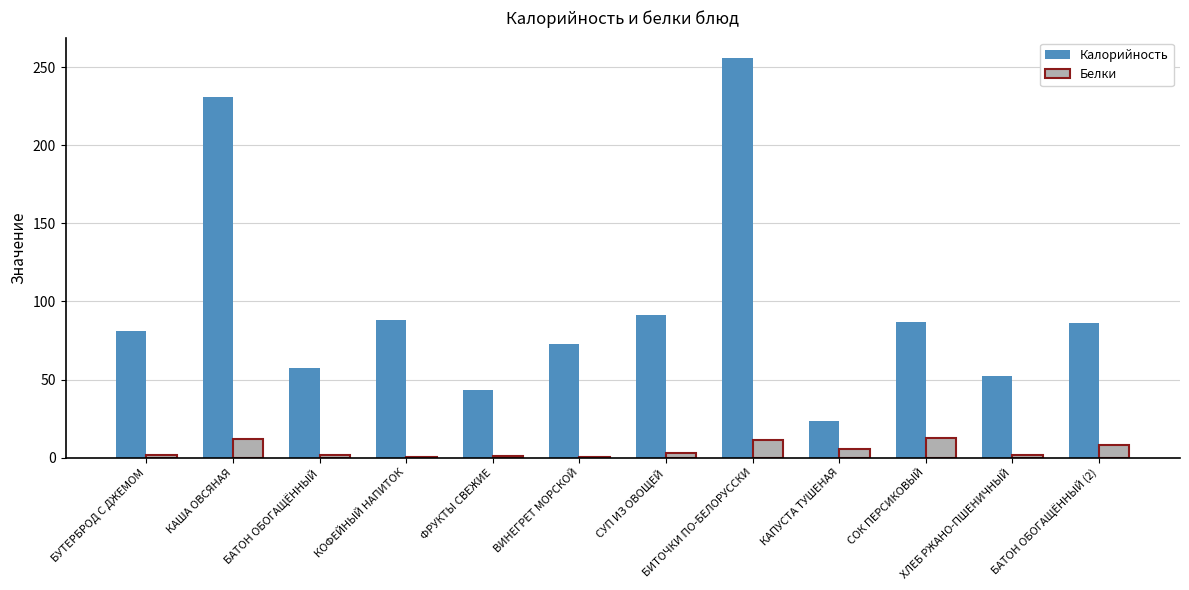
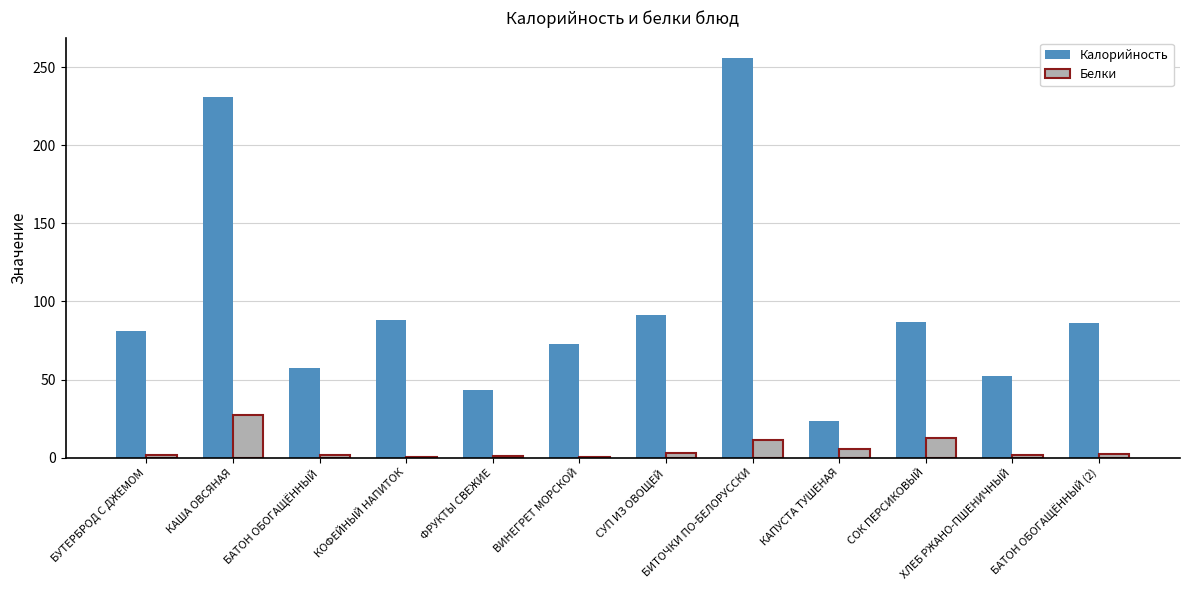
  {
    "Калорийность": {
      "БУТЕРБРОД С ДЖЕМОМ": 81,
      "КАША ОВСЯНАЯ": 231,
      "БАТОН ОБОГАЩЁННЫЙ": 58,
      "КОФЕЙНЫЙ НАПИТОК": 88,
      "ФРУКТЫ СВЕЖИЕ": 43,
      "ВИНЕГРЕТ МОРСКОЙ": 73,
      "СУП ИЗ ОВОЩЕЙ": 91,
      "БИТОЧКИ ПО-БЕЛОРУССКИ": 256,
      "КАПУСТА ТУШЕНАЯ": 23,
      "СОК ПЕРСИКОВЫЙ": 87,
      "ХЛЕБ РЖАНО-ПШЕНИЧНЫЙ": 52,
      "БАТОН ОБОГАЩЁННЫЙ (2)": 86
    },
    "Белки": {
-     "КАША ОВСЯНАЯ": 12,
+     "КАША ОВСЯНАЯ": 27,
      "БАТОН ОБОГАЩЁННЫЙ": 2,
      "СУП ИЗ ОВОЩЕЙ": 3,
      "БИТОЧКИ ПО-БЕЛОРУССКИ": 11,
      "КАПУСТА ТУШЕНАЯ": 6,
      "СОК ПЕРСИКОВЫЙ": 12,
      "ХЛЕБ РЖАНО-ПШЕНИЧНЫЙ": 2,
-     "БАТОН ОБОГАЩЁННЫЙ (2)": 8
+     "БАТОН ОБОГАЩЁННЫЙ (2)": 2
    }
  }
